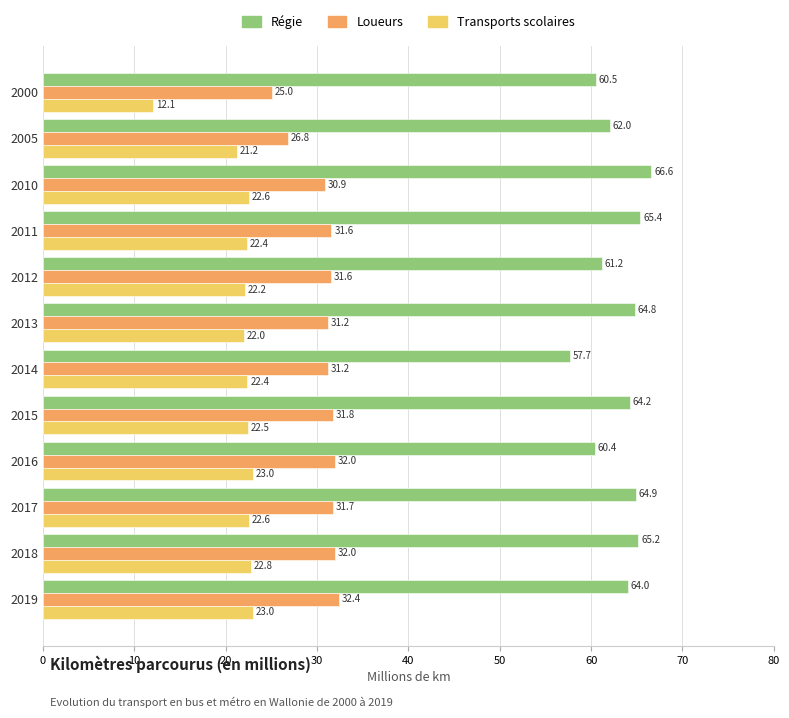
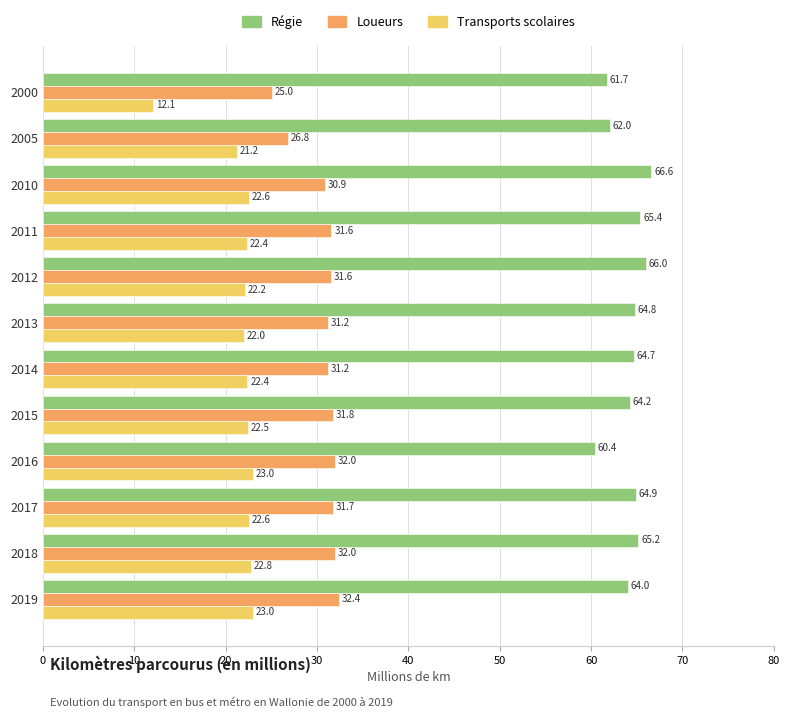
  {
    "Régie": {
-     "2000": 60.5,
+     "2000": 61.7,
      "2005": 62.0,
      "2010": 66.6,
      "2011": 65.4,
-     "2012": 61.2,
+     "2012": 66.0,
      "2013": 64.8,
-     "2014": 57.7,
+     "2014": 64.7,
      "2015": 64.2,
      "2016": 60.4,
      "2017": 64.9,
      "2018": 65.2,
      "2019": 64.0
    }
  }
